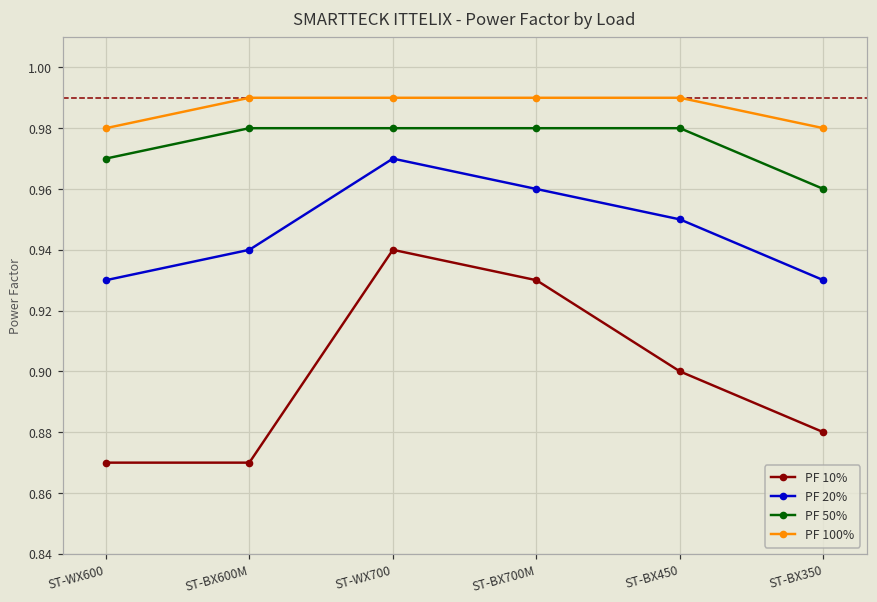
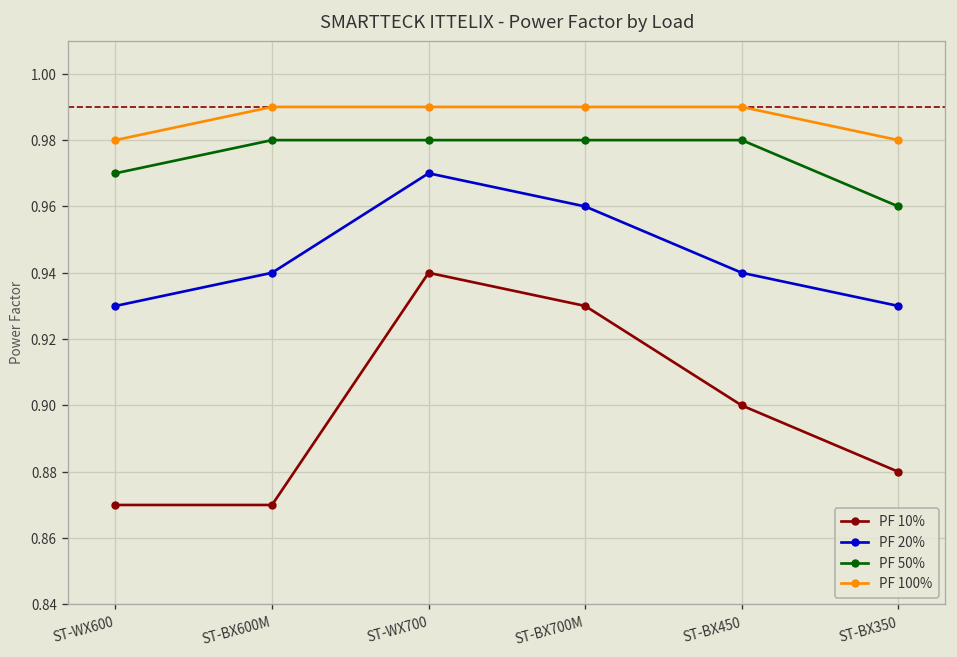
  {
    "PF 10%": {
      "ST-WX600": 0.87,
      "ST-BX600M": 0.87,
      "ST-WX700": 0.94,
      "ST-BX700M": 0.93,
      "ST-BX450": 0.90,
      "ST-BX350": 0.88
    },
    "PF 20%": {
      "ST-WX600": 0.93,
      "ST-BX600M": 0.94,
      "ST-WX700": 0.97,
      "ST-BX700M": 0.96,
-     "ST-BX450": 0.95,
+     "ST-BX450": 0.94,
      "ST-BX350": 0.93
    },
    "PF 50%": {
      "ST-WX600": 0.97,
      "ST-BX600M": 0.98,
      "ST-WX700": 0.98,
      "ST-BX700M": 0.98,
      "ST-BX450": 0.98,
      "ST-BX350": 0.96
    },
    "PF 100%": {
      "ST-WX600": 0.98,
      "ST-BX600M": 0.99,
      "ST-WX700": 0.99,
      "ST-BX700M": 0.99,
      "ST-BX450": 0.99,
      "ST-BX350": 0.98
    }
  }
